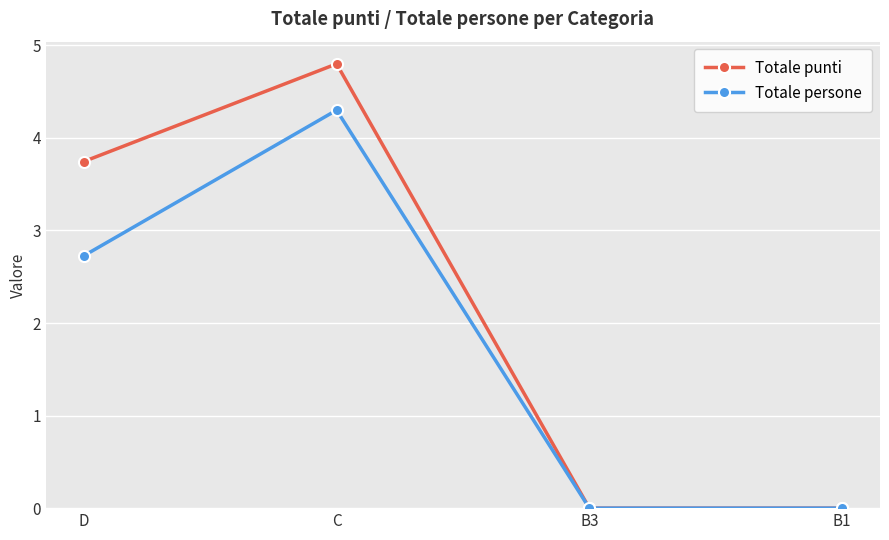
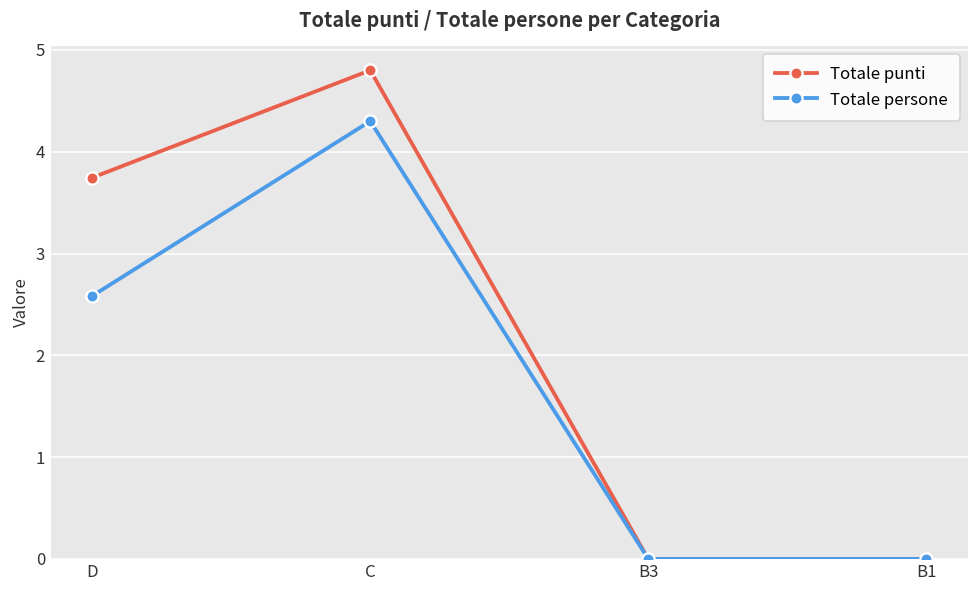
  {
    "Totale punti": {
      "D": 3.7,
      "C": 4.8
    },
    "Totale persone": {
-     "D": 2.7,
+     "D": 2.6,
      "C": 4.3
    }
  }
